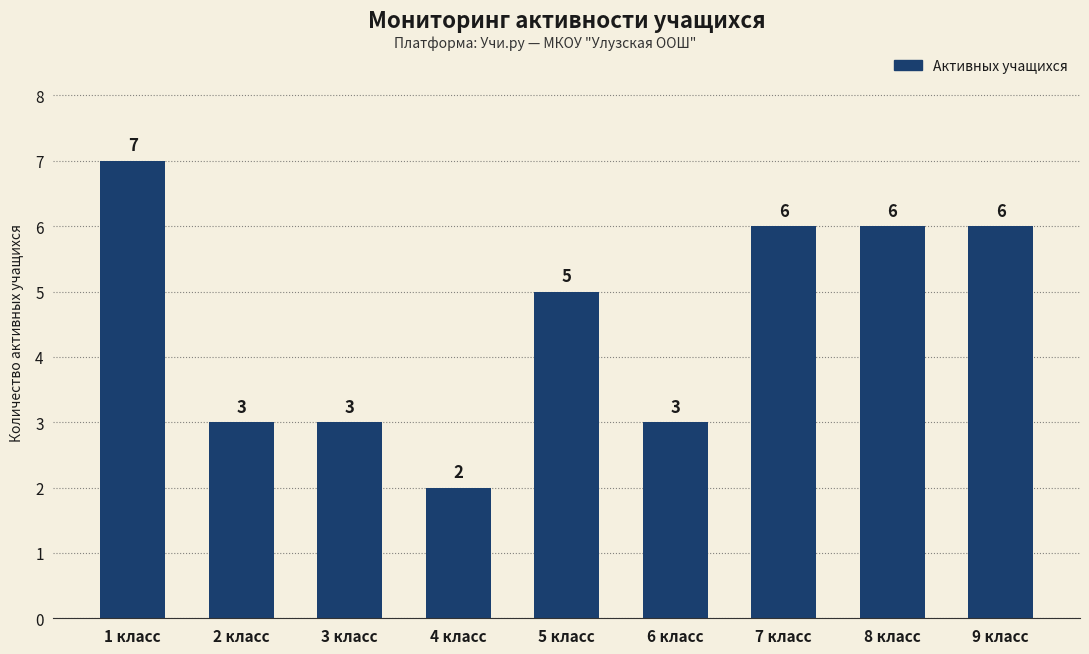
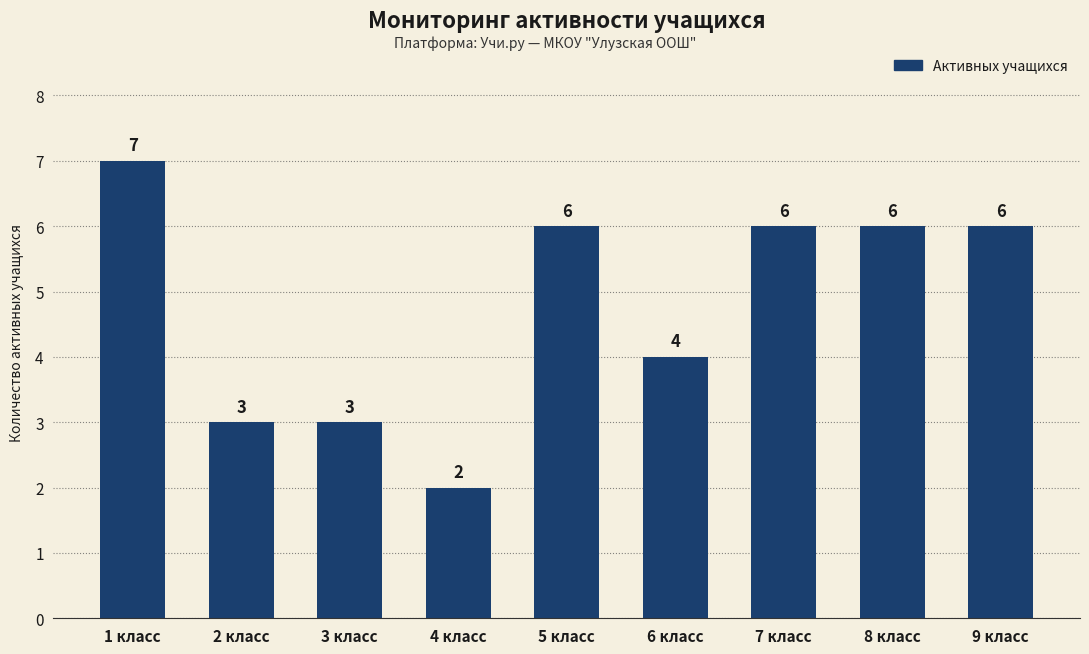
  {
    "1 класс": 7,
    "2 класс": 3,
    "3 класс": 3,
    "4 класс": 2,
-   "5 класс": 5,
-   "6 класс": 3,
+   "5 класс": 6,
+   "6 класс": 4,
    "7 класс": 6,
    "8 класс": 6,
    "9 класс": 6
  }
